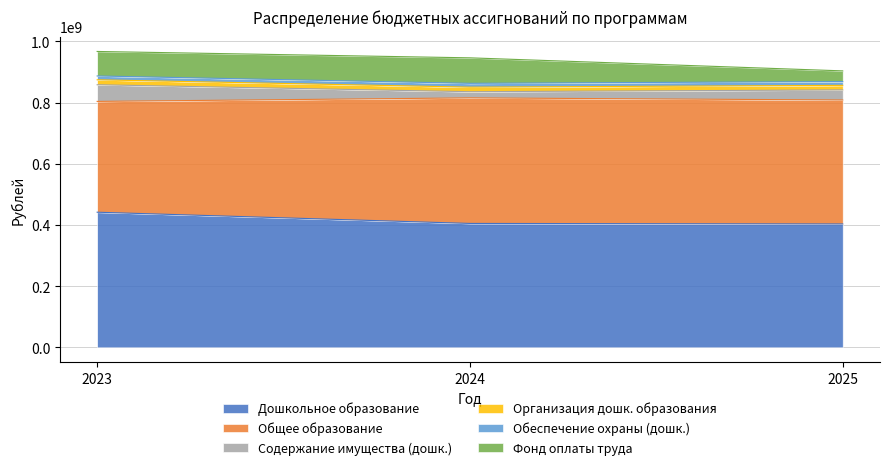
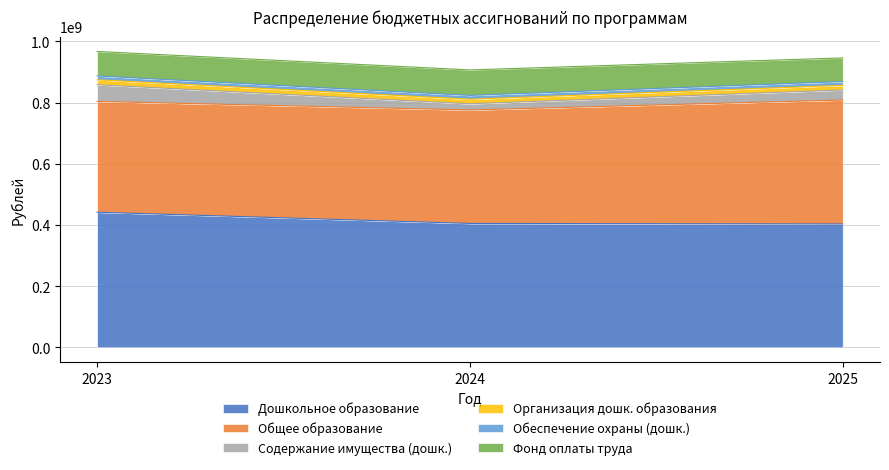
  {
    "Общее образование": {
      "2023": 360000000,
-     "2024": 410000000,
+     "2024": 370000000,
      "2025": 410000000
    },
    "Содержание имущества (дошк.)": {
      "2023": 50000000,
      "2024": 20000000,
      "2025": 30000000
    },
    "Организация дошк. образования": {
      "2023": 20000000,
      "2024": 10000000,
      "2025": 10000000
    },
    "Фонд оплаты труда": {
      "2023": 80000000,
      "2024": 80000000,
-     "2025": 30000000
+     "2025": 80000000
    }
  }
